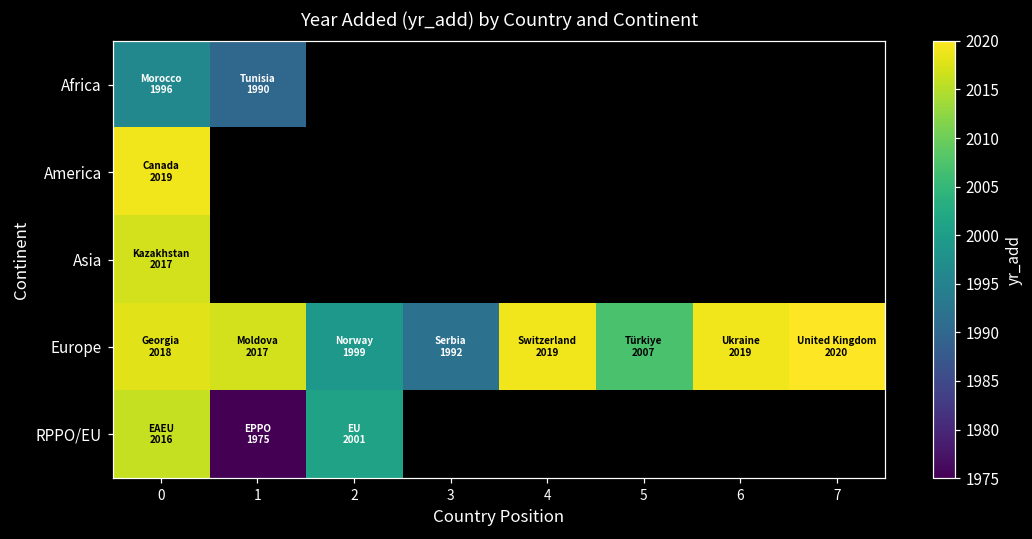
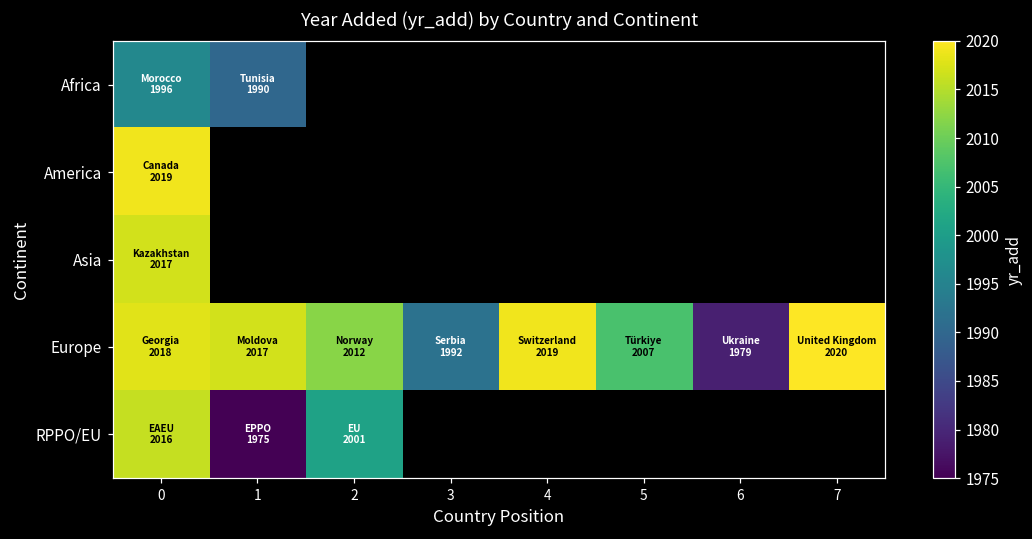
  {
    "Africa": {
      "0": 1996,
      "1": 1990
    },
    "America": {
      "0": 2019
    },
    "Asia": {
      "0": 2017
    },
    "Europe": {
      "0": 2018,
      "1": 2017,
-     "2": 1999,
+     "2": 2012,
      "3": 1992,
      "4": 2019,
      "5": 2007,
-     "6": 2019,
+     "6": 1979,
      "7": 2020
    },
    "RPPO/EU": {
      "0": 2016,
      "1": 1975,
      "2": 2001
    }
  }
